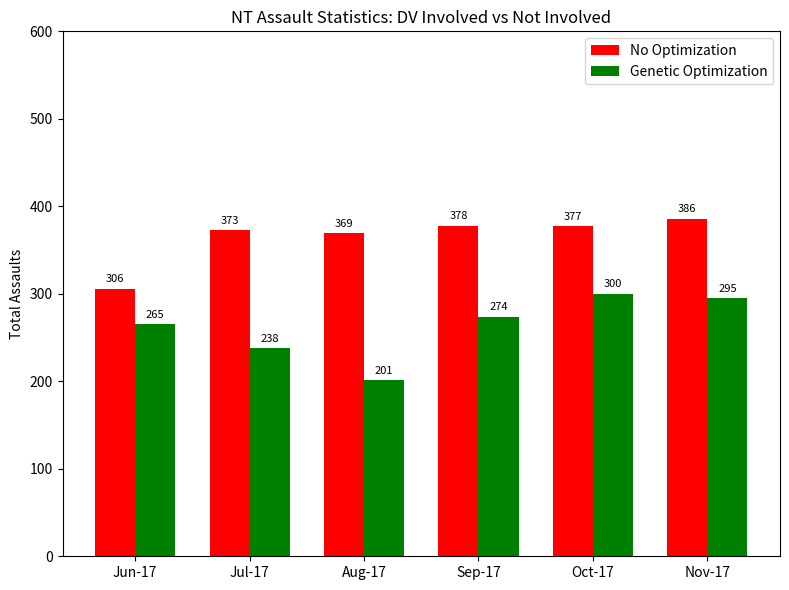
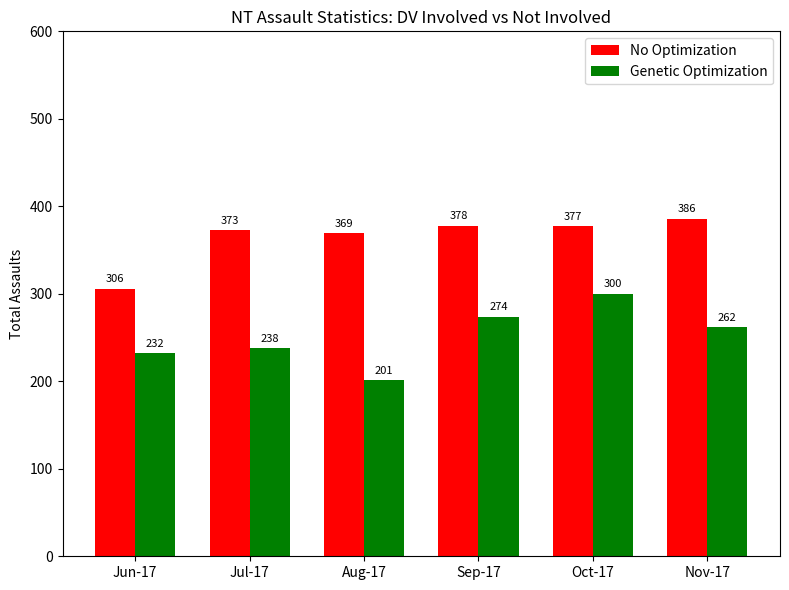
  {
    "No Optimization": {
      "Jun-17": 306,
      "Jul-17": 373,
      "Aug-17": 369,
      "Sep-17": 378,
      "Oct-17": 377,
      "Nov-17": 386
    },
    "Genetic Optimization": {
-     "Jun-17": 265,
+     "Jun-17": 232,
      "Jul-17": 238,
      "Aug-17": 201,
      "Sep-17": 274,
      "Oct-17": 300,
-     "Nov-17": 295
+     "Nov-17": 262
    }
  }
